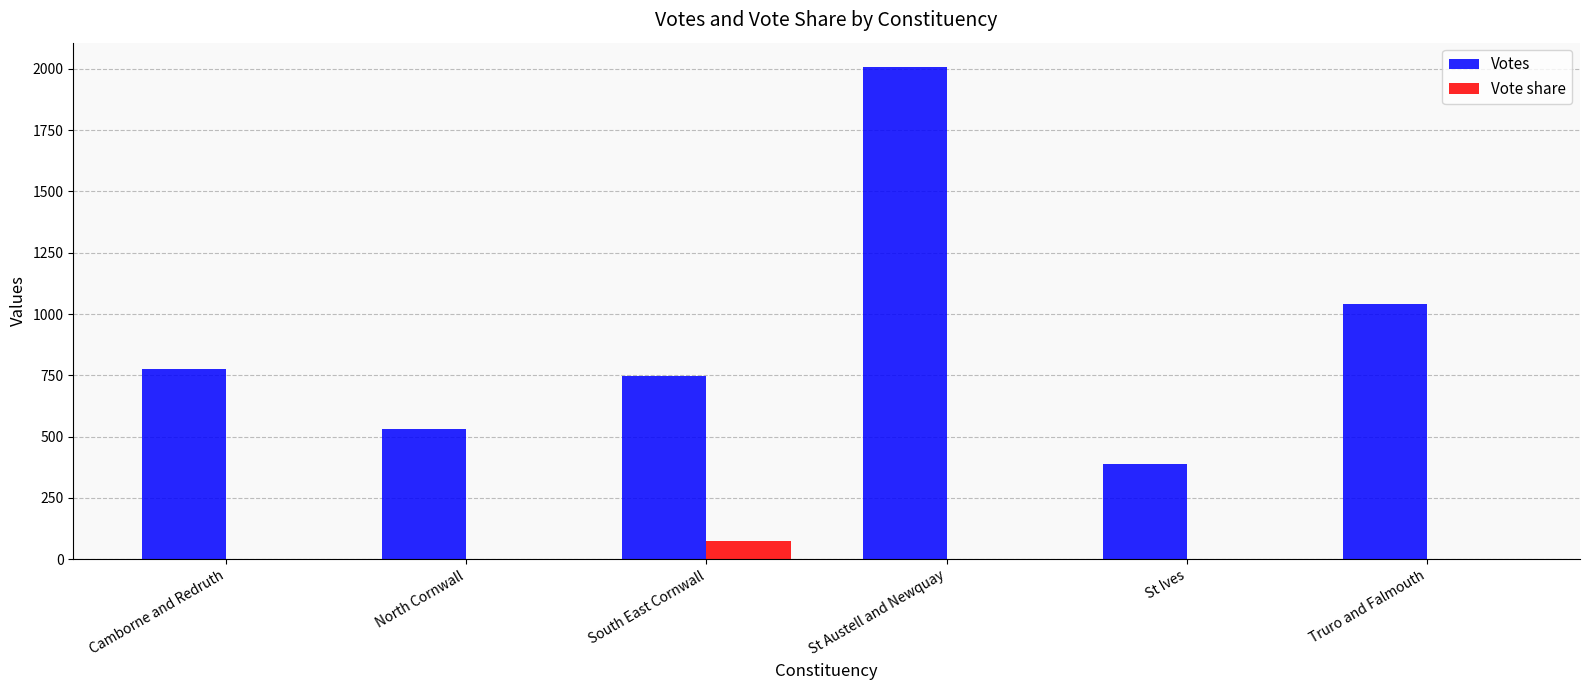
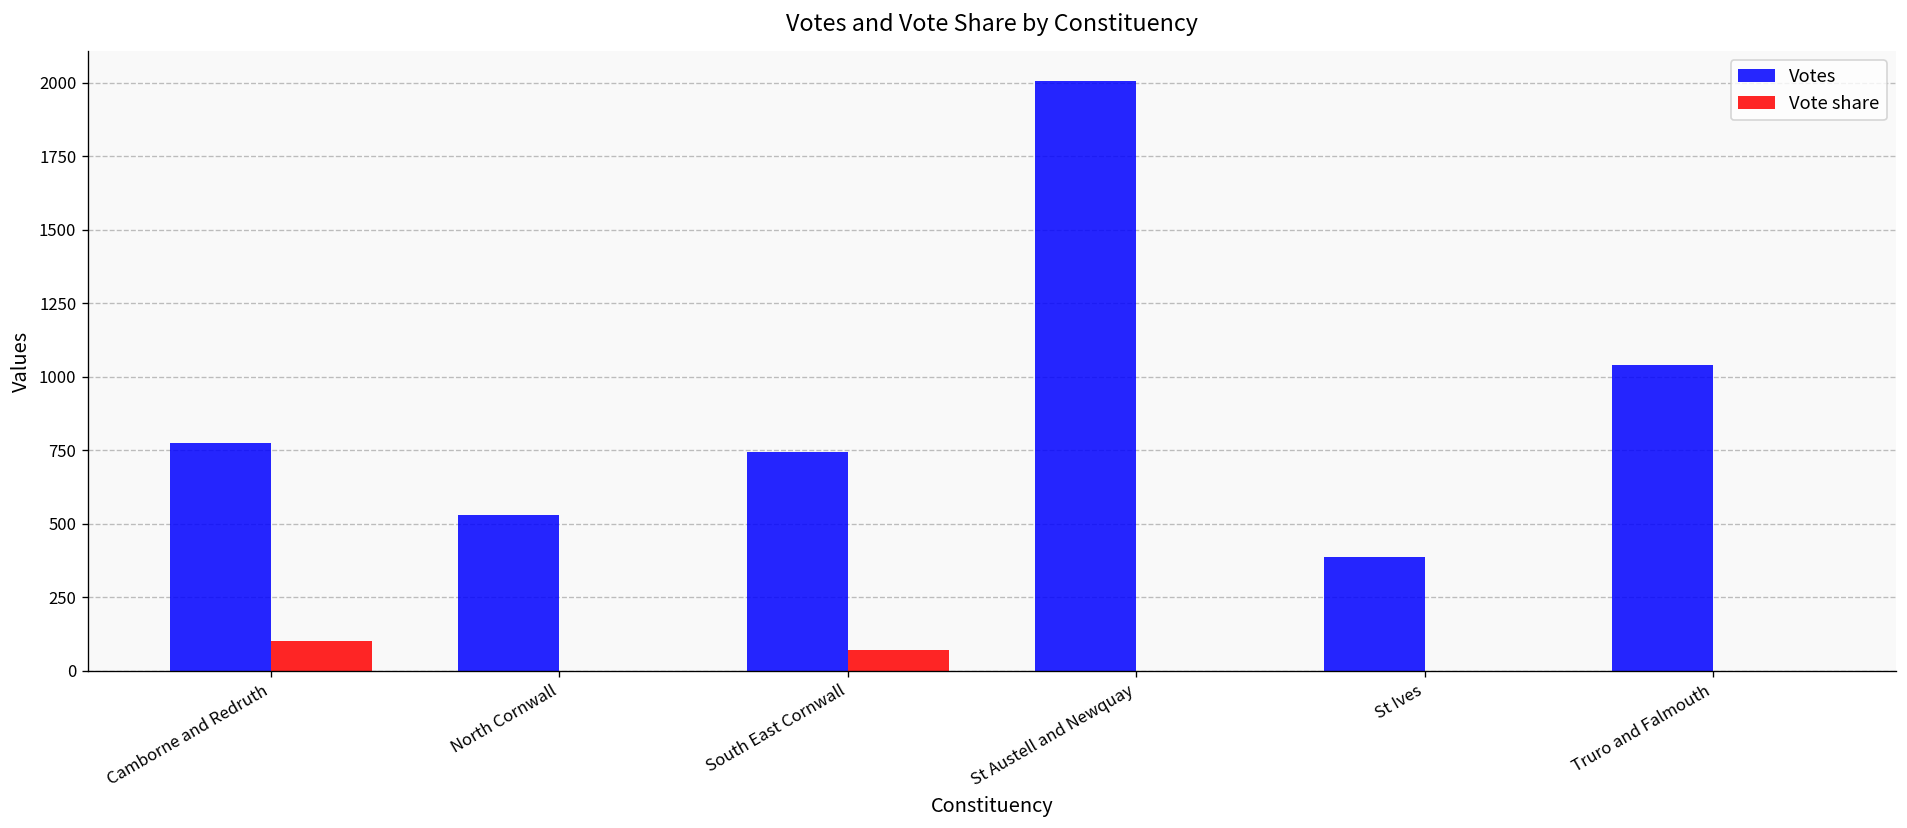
  {
    "Votes": {
      "Camborne and Redruth": 780,
      "North Cornwall": 530,
      "South East Cornwall": 750,
      "St Austell and Newquay": 2010,
      "St Ives": 390,
      "Truro and Falmouth": 1040
    },
    "Vote share": {
-     "Camborne and Redruth": 0,
+     "Camborne and Redruth": 100,
      "South East Cornwall": 70
    }
  }
